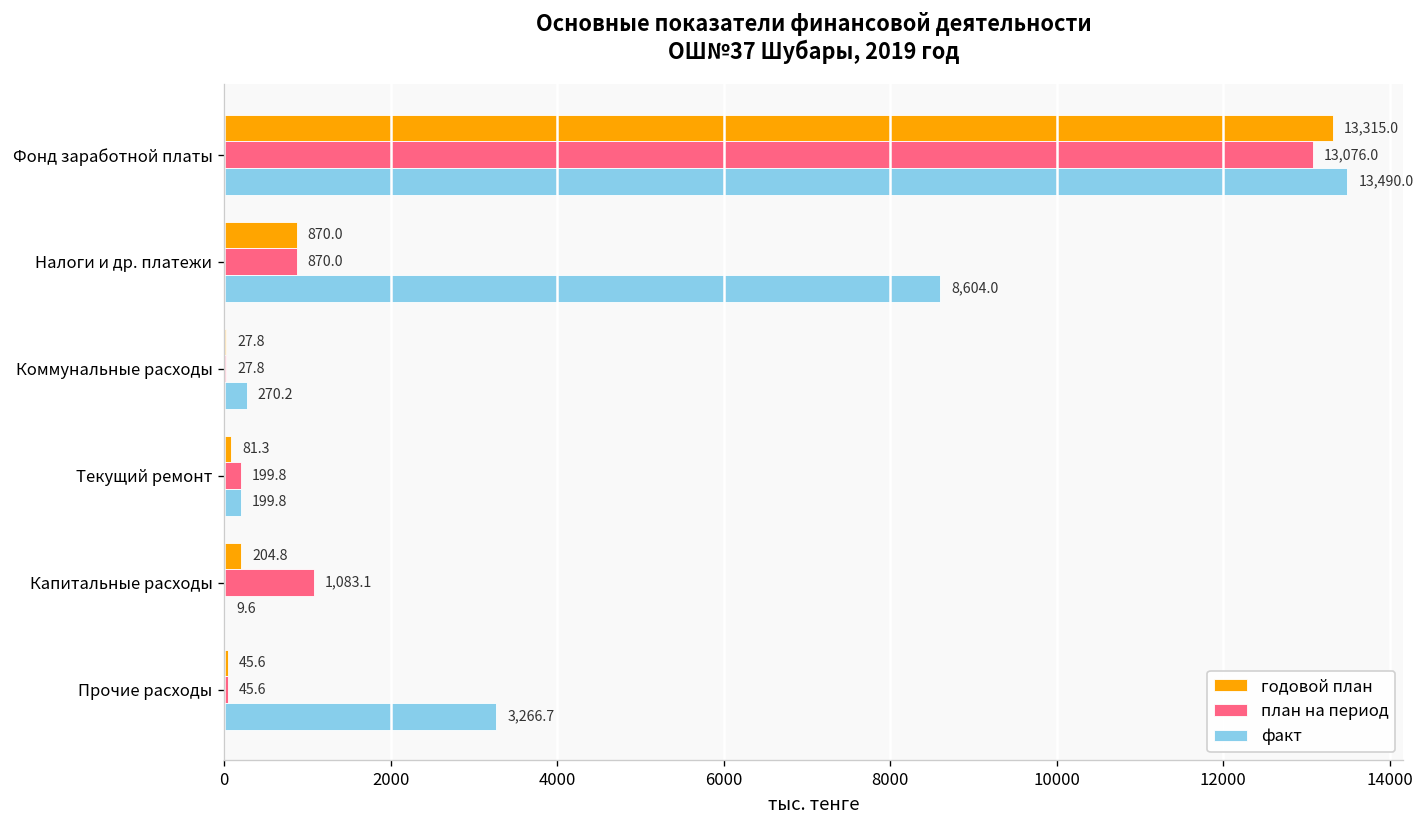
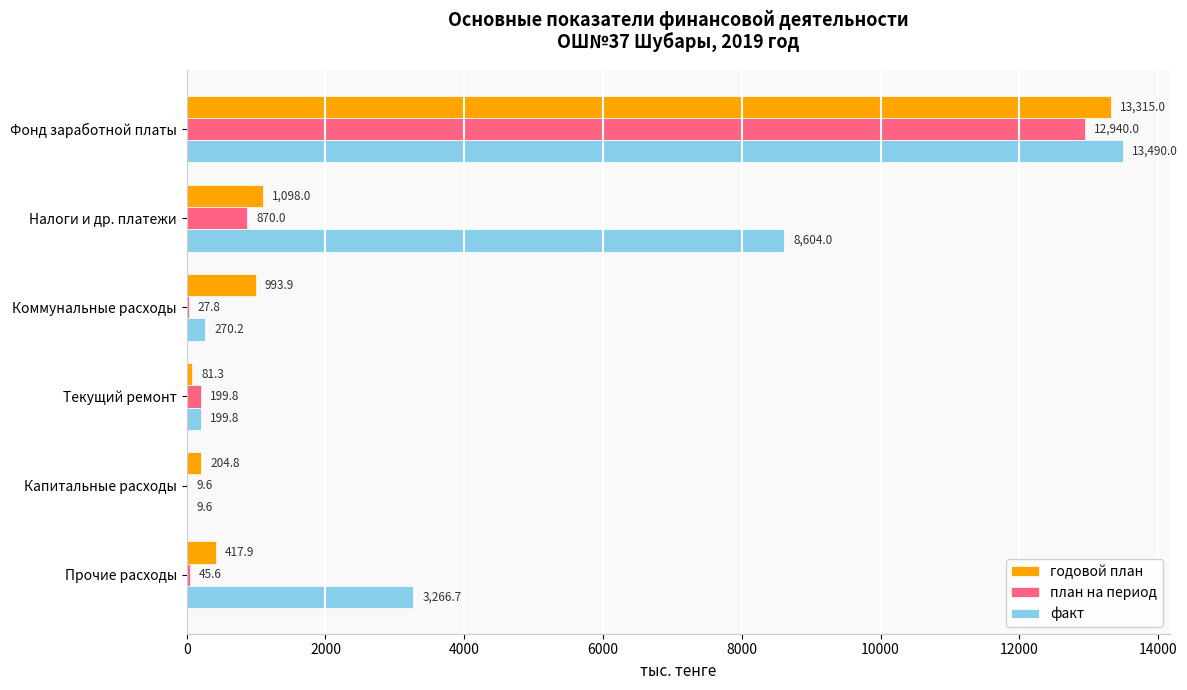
  {
    "годовой план": {
      "Фонд заработной платы": "13,315.0",
-     "Налоги и др. платежи": "870.0",
-     "Коммунальные расходы": "27.8",
+     "Налоги и др. платежи": "1,098.0",
+     "Коммунальные расходы": "993.9",
      "Текущий ремонт": "81.3",
      "Капитальные расходы": "204.8",
-     "Прочие расходы": "45.6"
+     "Прочие расходы": "417.9"
    },
    "план на период": {
-     "Фонд заработной платы": "13,076.0",
+     "Фонд заработной платы": "12,940.0",
      "Налоги и др. платежи": "870.0",
      "Коммунальные расходы": "27.8",
      "Текущий ремонт": "199.8",
-     "Капитальные расходы": "1,083.1",
+     "Капитальные расходы": "9.6",
      "Прочие расходы": "45.6"
    },
    "факт": {
      "Фонд заработной платы": "13,490.0",
      "Налоги и др. платежи": "8,604.0",
      "Коммунальные расходы": "270.2",
      "Текущий ремонт": "199.8",
      "Капитальные расходы": "9.6",
      "Прочие расходы": "3,266.7"
    }
  }
